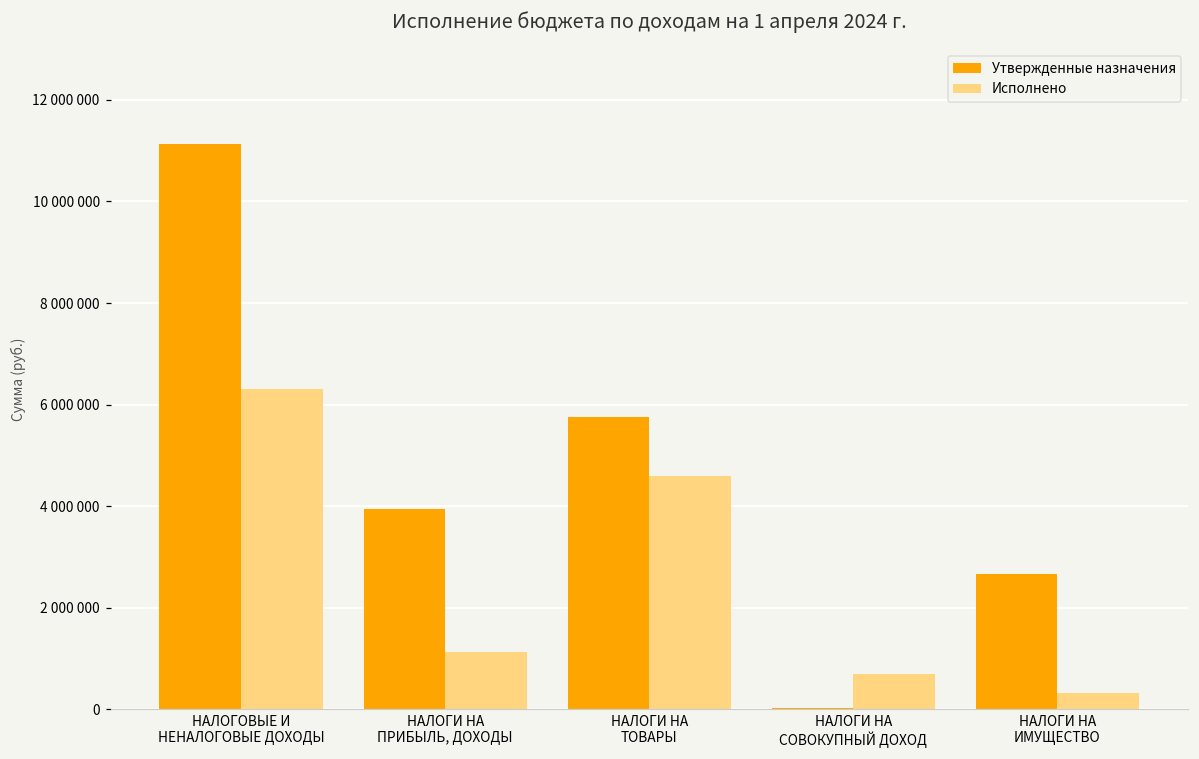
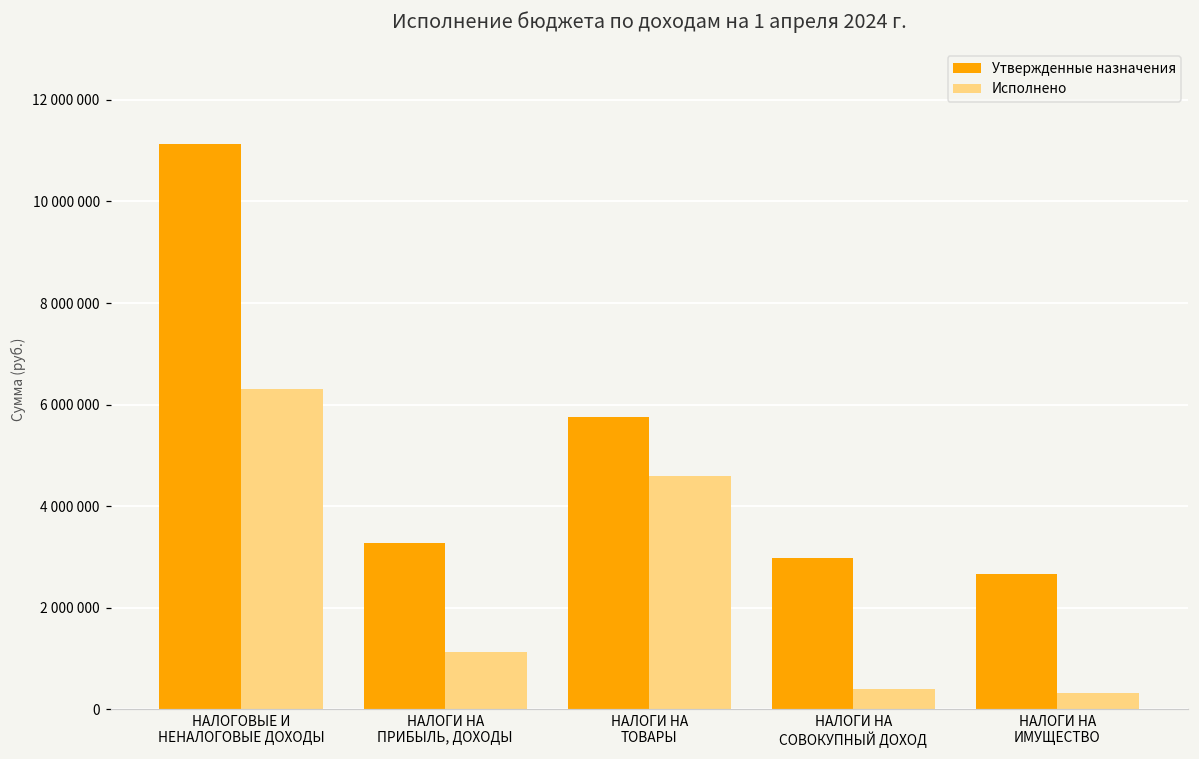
  {
    "Утвержденные назначения": {
      "НАЛОГОВЫЕ И НЕНАЛОГОВЫЕ ДОХОДЫ": 11100000,
-     "НАЛОГИ НА ПРИБЫЛЬ, ДОХОДЫ": 3900000,
+     "НАЛОГИ НА ПРИБЫЛЬ, ДОХОДЫ": 3300000,
      "НАЛОГИ НА ТОВАРЫ": 5800000,
-     "НАЛОГИ НА СОВОКУПНЫЙ ДОХОД": 0,
+     "НАЛОГИ НА СОВОКУПНЫЙ ДОХОД": 3000000,
      "НАЛОГИ НА ИМУЩЕСТВО": 2700000
    },
    "Исполнено": {
      "НАЛОГОВЫЕ И НЕНАЛОГОВЫЕ ДОХОДЫ": 6300000,
      "НАЛОГИ НА ПРИБЫЛЬ, ДОХОДЫ": 1100000,
      "НАЛОГИ НА ТОВАРЫ": 4600000,
-     "НАЛОГИ НА СОВОКУПНЫЙ ДОХОД": 700000,
+     "НАЛОГИ НА СОВОКУПНЫЙ ДОХОД": 400000,
      "НАЛОГИ НА ИМУЩЕСТВО": 300000
    }
  }
